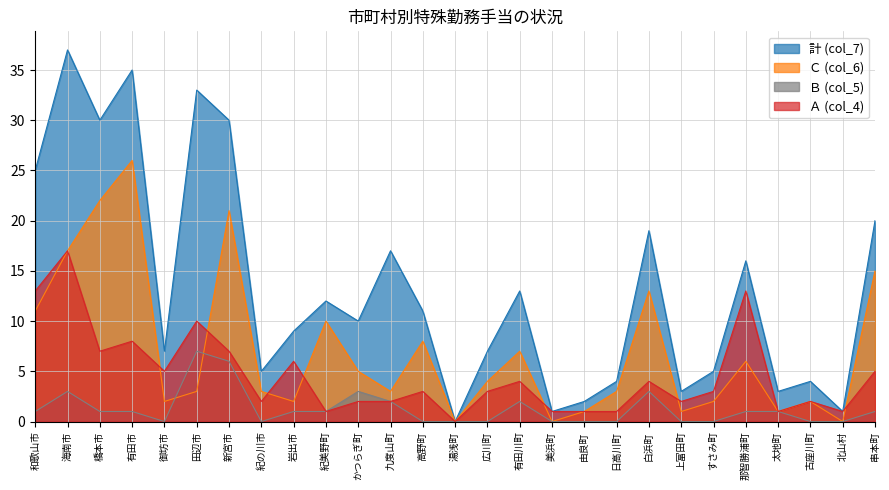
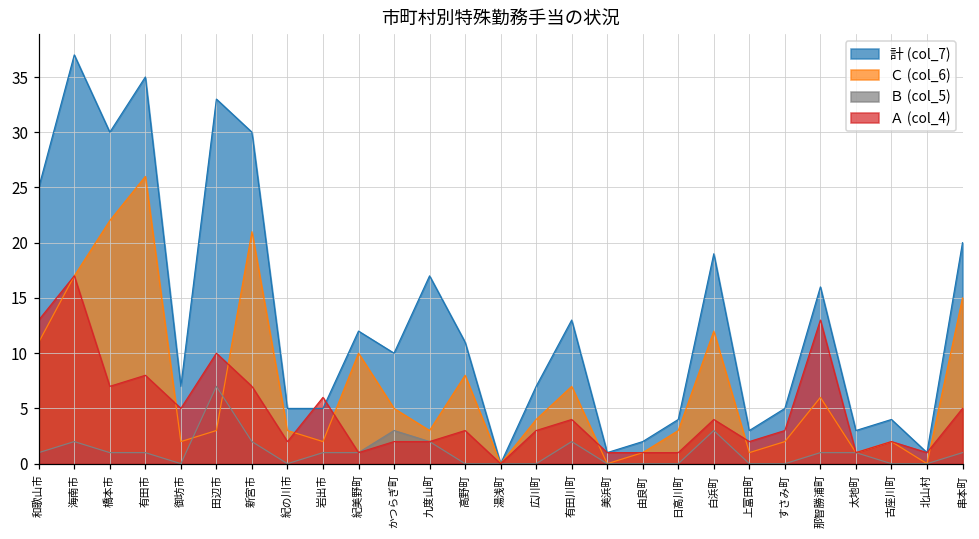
  {
    "計 (col_7)": {
      "和歌山市": 25,
      "海南市": 37,
      "橋本市": 30,
      "有田市": 35,
      "御坊市": 7,
      "田辺市": 33,
      "新宮市": 30,
      "紀の川市": 5,
-     "岩出市": 9,
+     "岩出市": 5,
      "紀美野町": 12,
      "かつらぎ町": 10,
      "九度山町": 17,
      "高野町": 11,
      "広川町": 7,
      "有田川町": 13,
      "由良町": 2,
      "日高川町": 4,
      "白浜町": 19,
      "上富田町": 3,
      "すさみ町": 5,
      "那智勝浦町": 16,
      "太地町": 3,
      "古座川町": 4,
      "串本町": 20
    },
    "Ｃ (col_6)": {
      "和歌山市": 11,
      "橋本市": 22,
      "有田市": 26,
      "御坊市": 2,
      "田辺市": 3,
      "新宮市": 21,
      "紀の川市": 3,
      "岩出市": 2,
      "紀美野町": 10,
      "かつらぎ町": 5,
      "九度山町": 3,
      "高野町": 8,
      "広川町": 4,
      "有田川町": 7,
      "日高川町": 3,
-     "白浜町": 13,
+     "白浜町": 12,
      "上富田町": 1,
      "すさみ町": 2,
      "那智勝浦町": 6,
      "串本町": 15
    },
    "Ｂ (col_5)": {
      "和歌山市": 1,
-     "海南市": 3,
+     "海南市": 2,
      "橋本市": 1,
      "有田市": 1,
      "御坊市": 0,
      "田辺市": 7,
-     "新宮市": 6,
+     "新宮市": 2,
      "紀の川市": 0,
      "岩出市": 1,
      "かつらぎ町": 3,
      "高野町": 0,
      "広川町": 0,
      "有田川町": 2,
      "由良町": 0,
      "日高川町": 0,
      "白浜町": 3,
      "上富田町": 0,
      "すさみ町": 0,
      "那智勝浦町": 1,
      "古座川町": 0,
      "串本町": 1
    },
    "Ａ (col_4)": {
      "和歌山市": 13,
      "橋本市": 7,
      "有田市": 8,
      "御坊市": 5,
      "田辺市": 10,
      "新宮市": 7,
      "紀の川市": 2,
      "岩出市": 6,
      "かつらぎ町": 2,
      "高野町": 3,
      "広川町": 3,
      "有田川町": 4,
      "日高川町": 1,
      "白浜町": 4,
      "上富田町": 2,
      "すさみ町": 3,
      "那智勝浦町": 13,
      "串本町": 5
    }
  }
